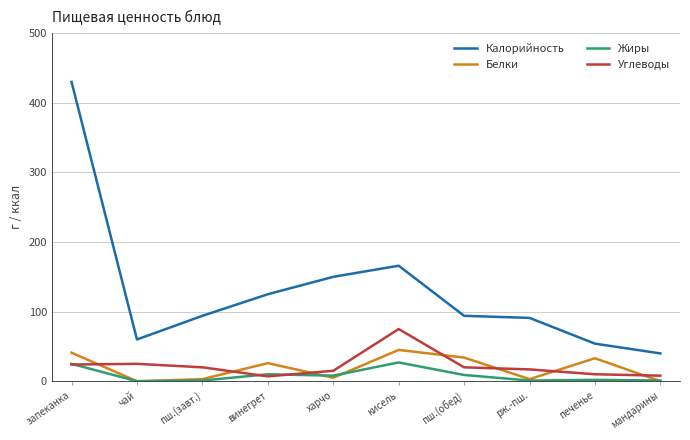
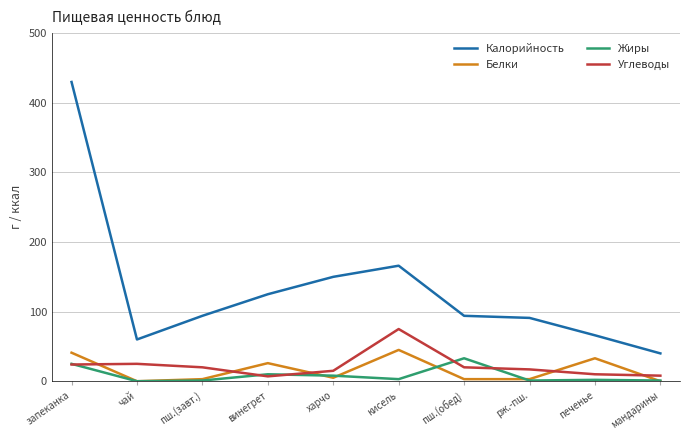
  {
    "Калорийность": {
      "запеканка": 430,
      "чай": 60,
      "пш.(завт.)": 90,
      "винегрет": 130,
      "харчо": 150,
      "кисель": 170,
      "пш.(обед)": 90,
      "рж.-пш.": 90,
-     "печенье": 50,
+     "печенье": 70,
      "мандарины": 40
    },
    "Белки": {
      "запеканка": 40,
      "винегрет": 30,
      "кисель": 50,
-     "пш.(обед)": 30,
+     "пш.(обед)": 0,
      "печенье": 30
    },
    "Жиры": {
-     "кисель": 30,
-     "пш.(обед)": 10,
+     "кисель": 0,
+     "пш.(обед)": 30,
      "печенье": 0
    },
    "Углеводы": {
      "чай": 30,
      "пш.(завт.)": 20,
      "харчо": 20,
      "кисель": 80,
      "пш.(обед)": 20,
      "рж.-пш.": 20,
      "печенье": 10,
      "мандарины": 10
    }
  }
